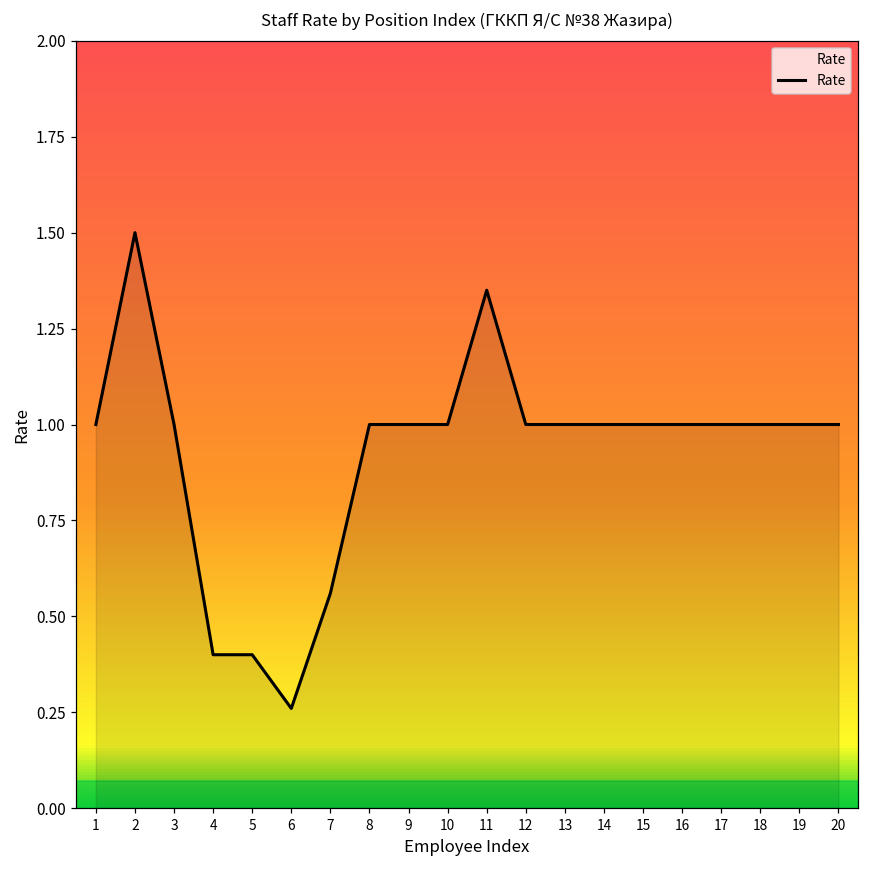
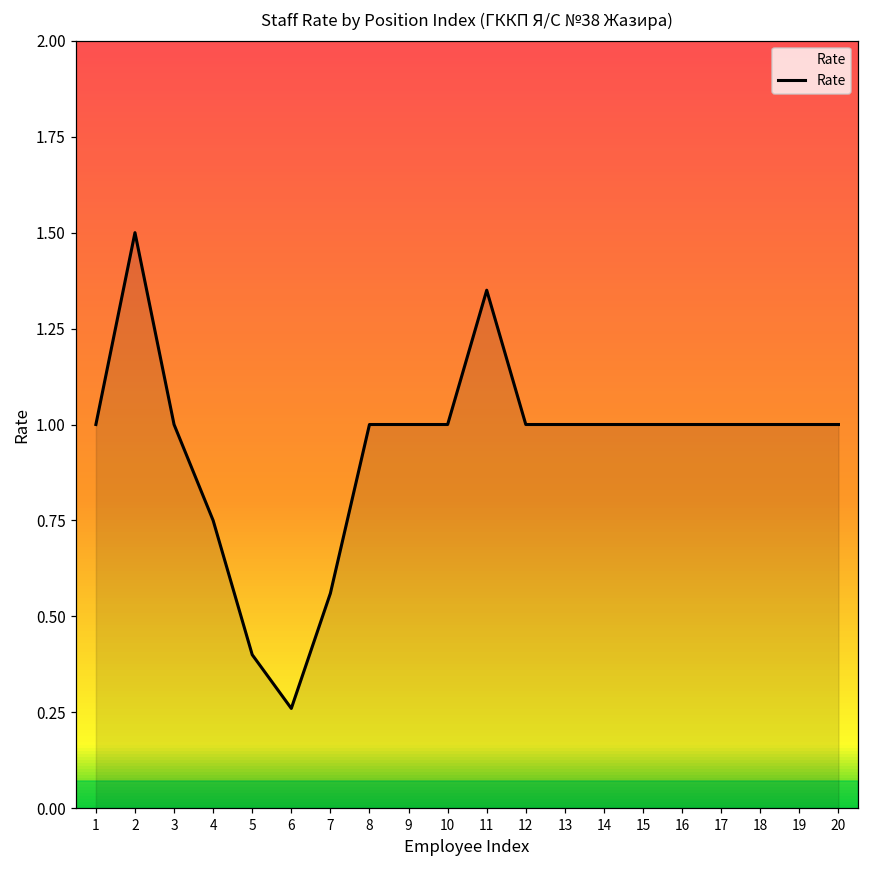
  {
    "1": 1.00,
    "2": 1.50,
    "3": 1.00,
-   "4": 0.40,
+   "4": 0.75,
    "5": 0.40,
    "6": 0.26,
    "7": 0.56,
    "8": 1.00,
    "9": 1.00,
    "10": 1.00,
    "11": 1.35,
    "12": 1.00,
    "13": 1.00,
    "14": 1.00,
    "15": 1.00,
    "16": 1.00,
    "17": 1.00,
    "18": 1.00,
    "19": 1.00,
    "20": 1.00
  }
